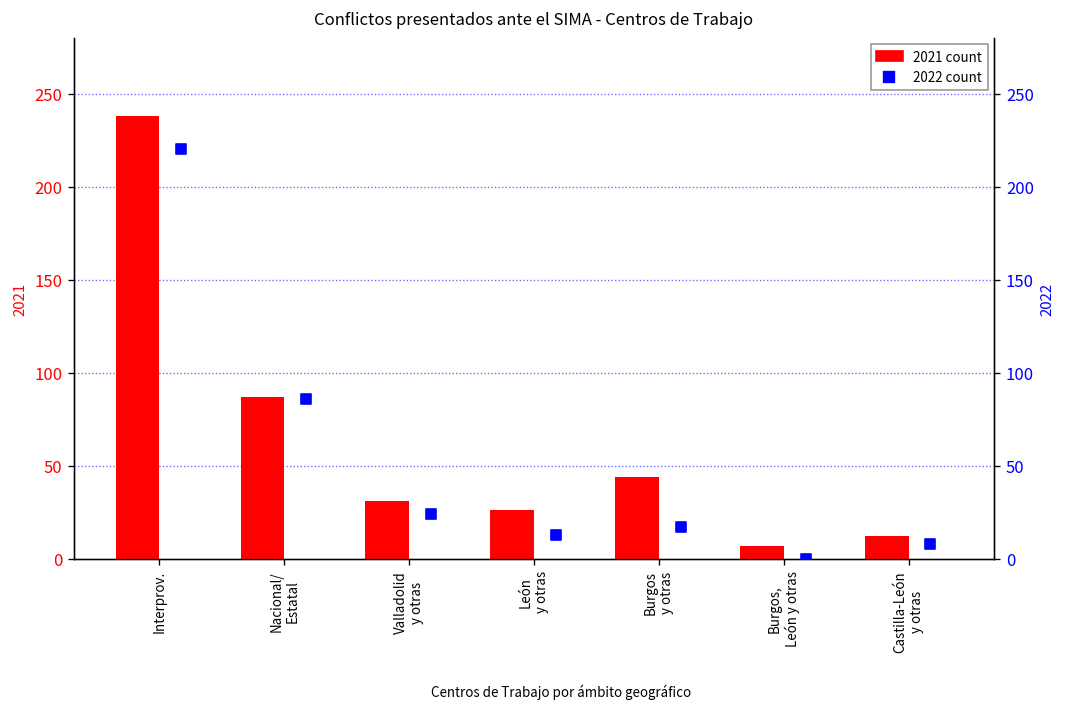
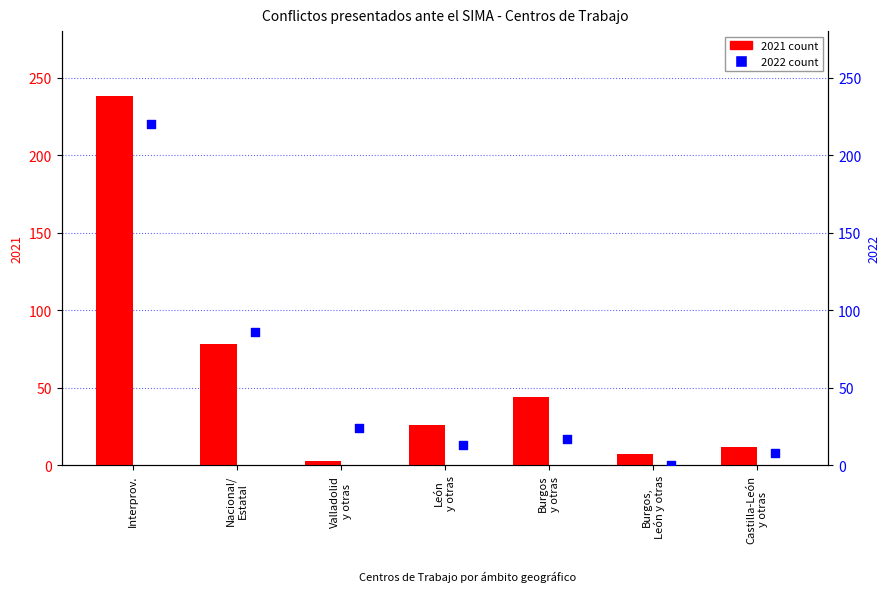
  {
    "2021 count": {
      "Interprov.": 238,
-     "Nacional/ Estatal": 87,
-     "Valladolid y otras": 31,
+     "Nacional/ Estatal": 78,
+     "Valladolid y otras": 3,
      "León y otras": 26,
      "Burgos y otras": 44,
      "Burgos, León y otras": 7,
      "Castilla-León y otras": 12
    }
  }
